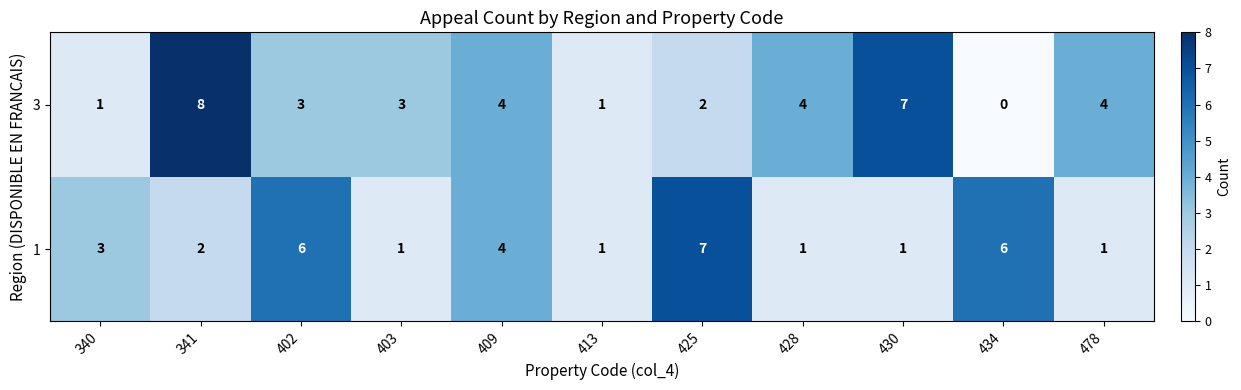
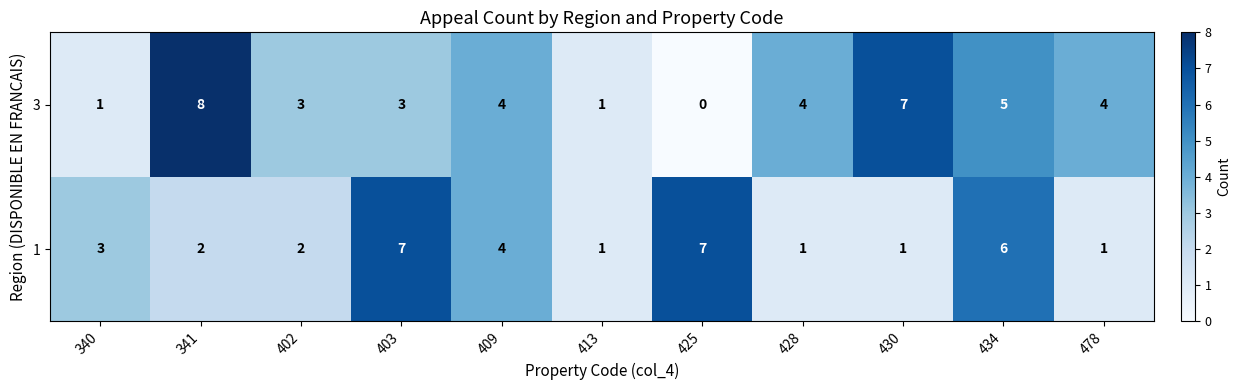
  {
    "3": {
      "340": 1,
      "341": 8,
      "402": 3,
      "403": 3,
      "409": 4,
      "413": 1,
-     "425": 2,
+     "425": 0,
      "428": 4,
      "430": 7,
-     "434": 0,
+     "434": 5,
      "478": 4
    },
    "1": {
      "340": 3,
      "341": 2,
-     "402": 6,
-     "403": 1,
+     "402": 2,
+     "403": 7,
      "409": 4,
      "413": 1,
      "425": 7,
      "428": 1,
      "430": 1,
      "434": 6,
      "478": 1
    }
  }
